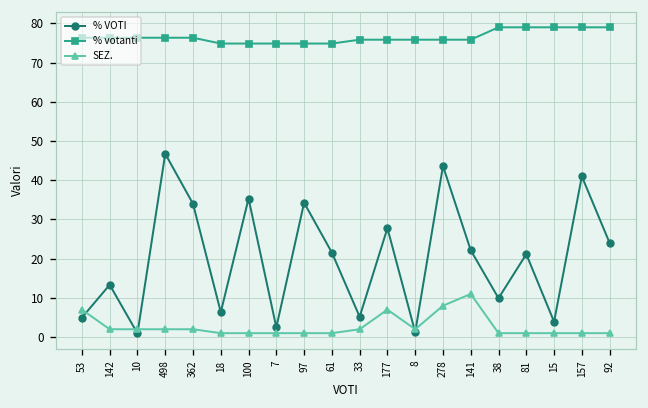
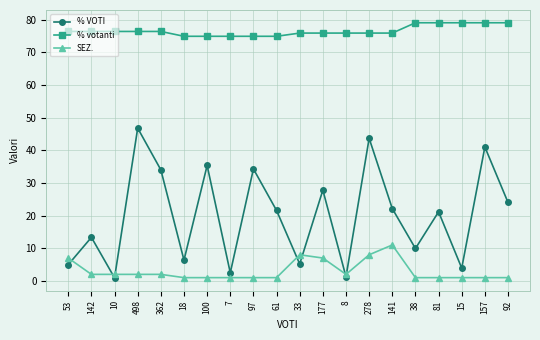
  {
    "SEZ.": {
      "53": 7,
      "142": 2,
      "10": 2,
      "498": 2,
      "362": 2,
      "18": 1,
      "100": 1,
      "7": 1,
      "97": 1,
      "61": 1,
-     "33": 2,
+     "33": 8,
      "177": 7,
      "278": 8,
      "141": 11,
      "38": 1,
      "81": 1,
      "15": 1,
      "157": 1,
      "92": 1
    }
  }
